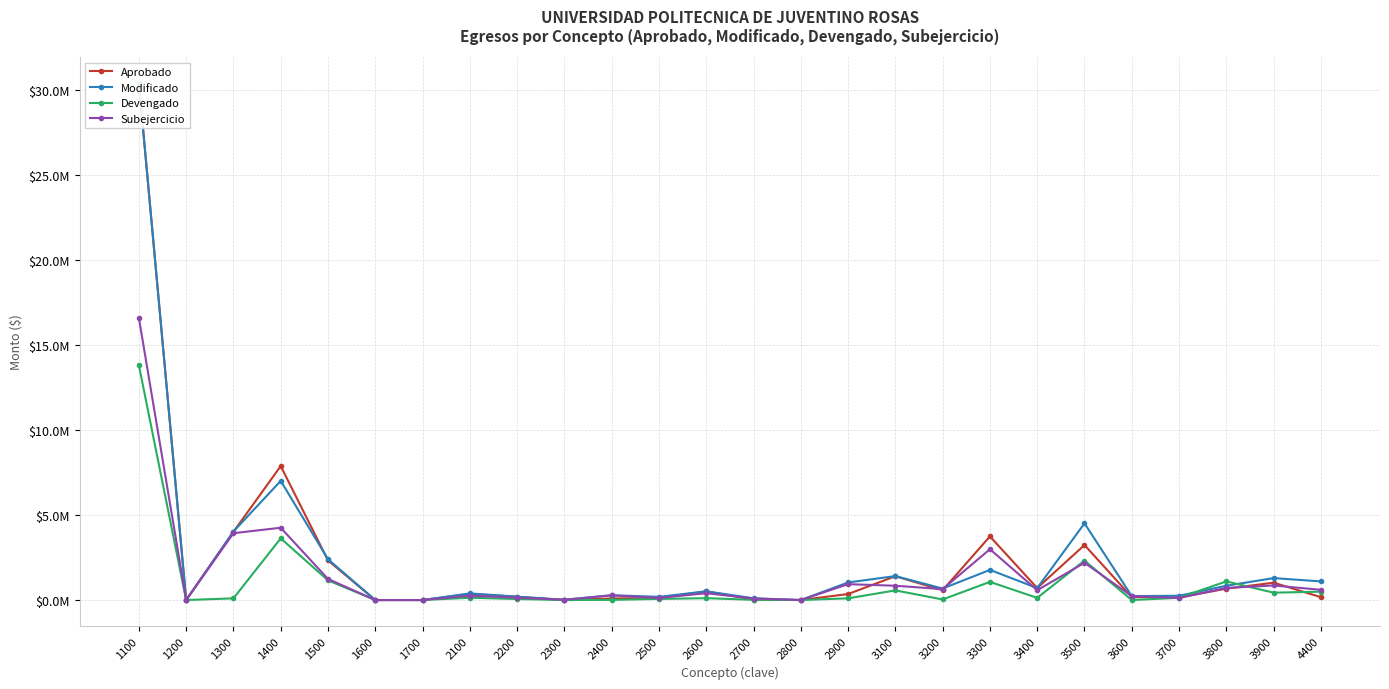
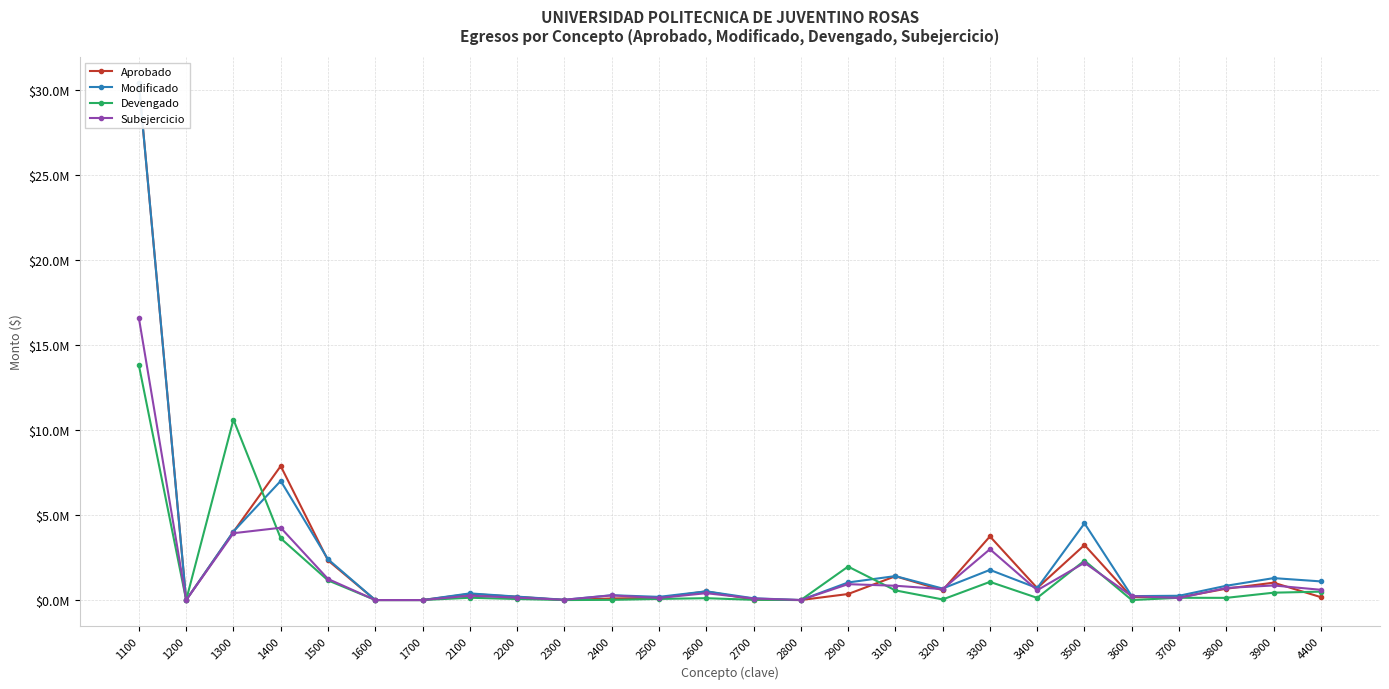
  {
    "Aprobado": {
      "1400": "$7900000",
      "2900": "$400000",
      "3300": "$3700000",
      "3500": "$3200000",
      "3900": "$1000000",
      "4400": "$200000"
    },
    "Modificado": {
      "1400": "$7000000",
      "3300": "$1800000",
      "3500": "$4500000",
      "3900": "$1300000",
      "4400": "$1100000"
    },
    "Devengado": {
      "1100": "$13800000",
-     "1300": "$100000",
+     "1300": "$10600000",
      "1400": "$3600000",
      "2600": "$100000",
-     "2900": "$100000",
+     "2900": "$2000000",
      "3100": "$600000",
      "3200": "$0",
      "3300": "$1100000",
      "3400": "$100000",
      "3600": "$0",
-     "3800": "$1100000",
+     "3800": "$100000",
      "3900": "$400000"
    },
    "Subejercicio": {
      "1100": "$16600000",
      "1400": "$4200000",
      "3100": "$800000",
      "3300": "$3000000",
      "3900": "$900000"
    }
  }
